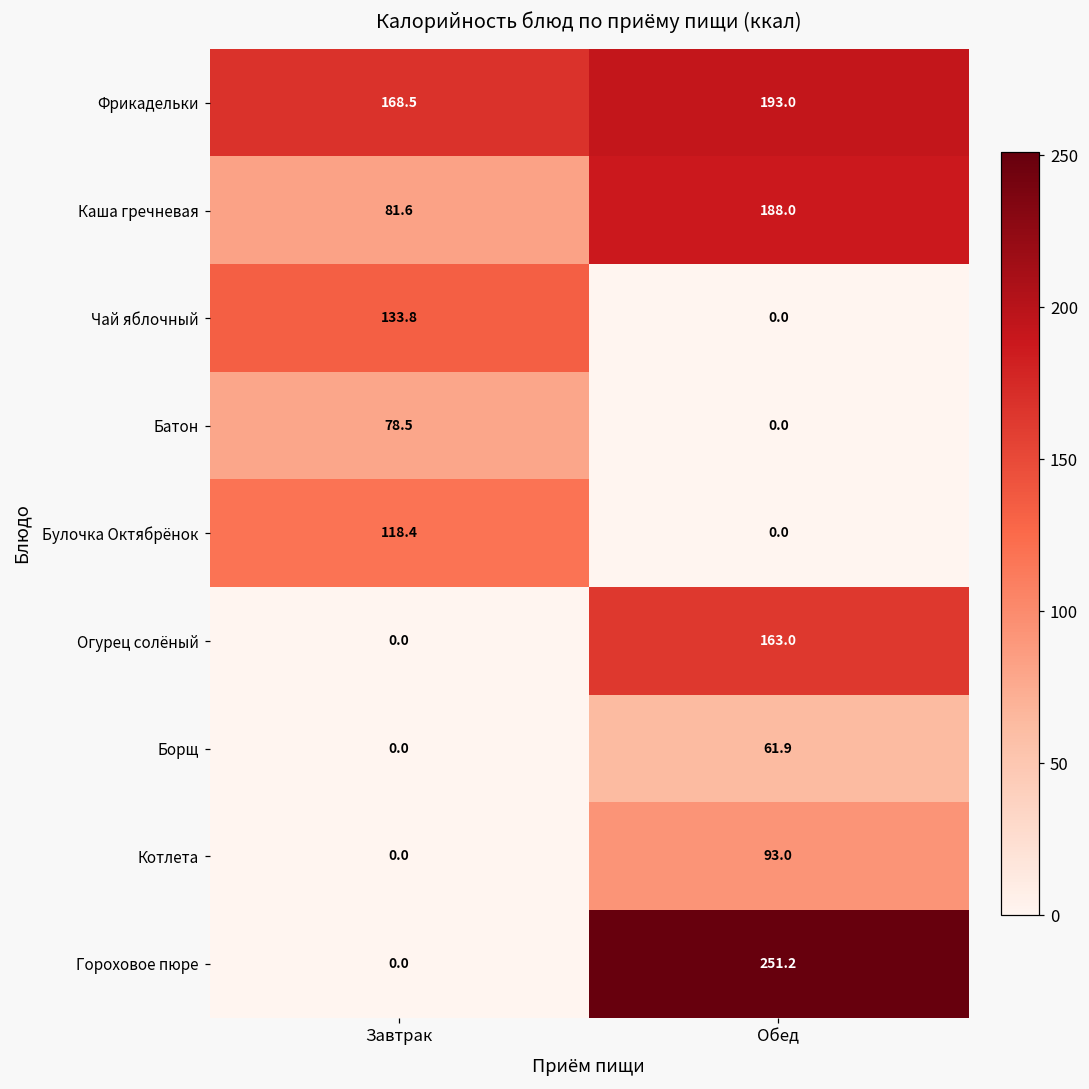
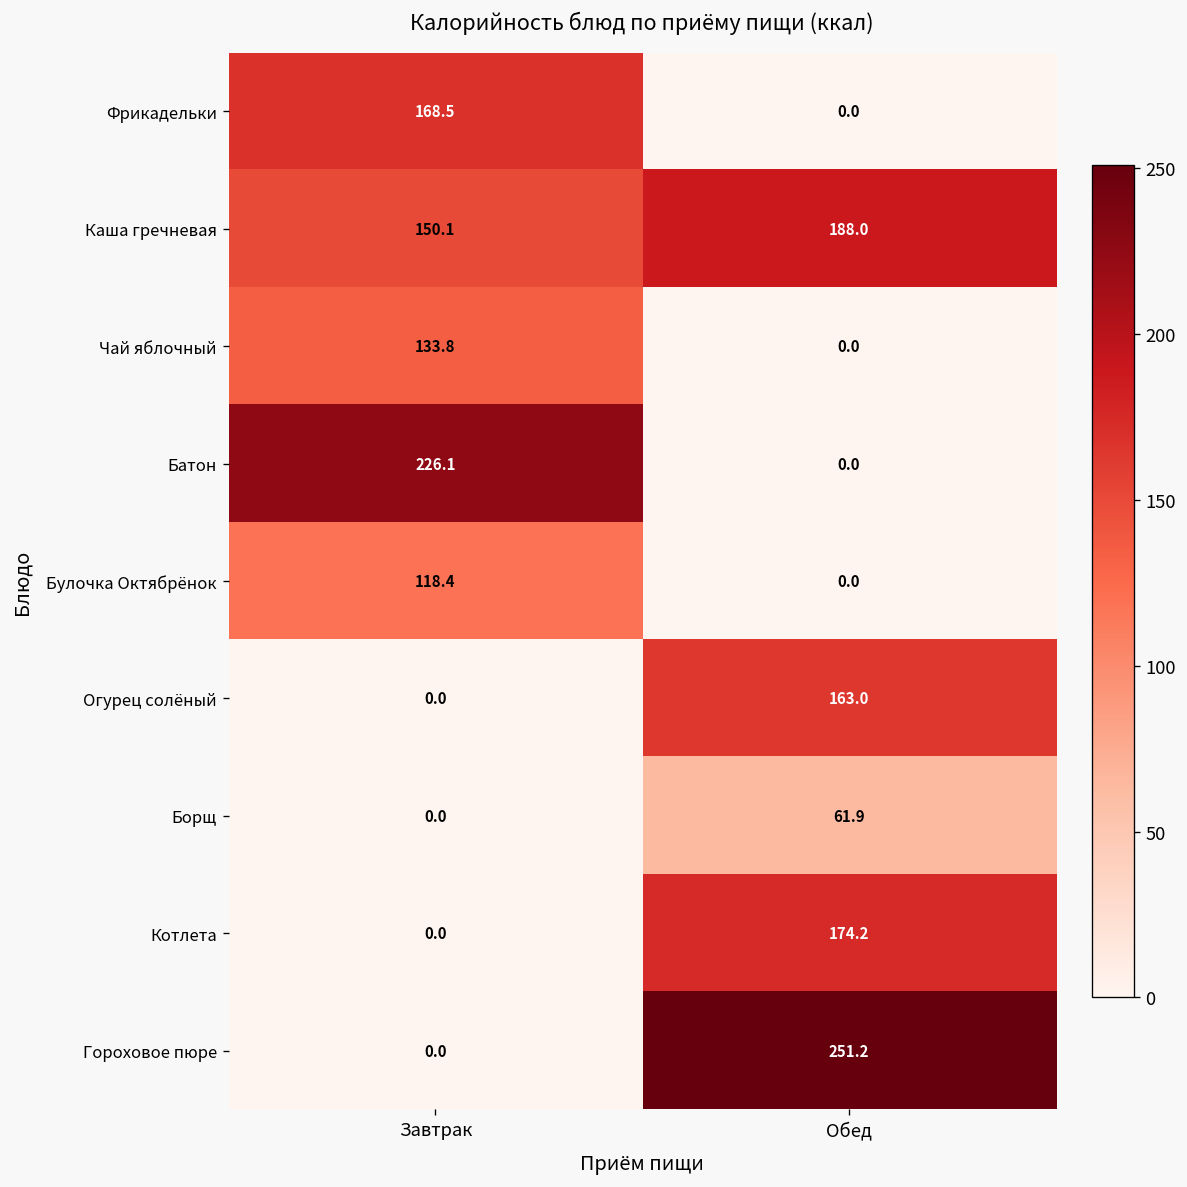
  {
    "Фрикадельки": {
      "Завтрак": 168.5,
-     "Обед": 193.0
+     "Обед": 0.0
    },
    "Каша гречневая": {
-     "Завтрак": 81.6,
+     "Завтрак": 150.1,
      "Обед": 188.0
    },
    "Чай яблочный": {
      "Завтрак": 133.8,
      "Обед": 0.0
    },
    "Батон": {
-     "Завтрак": 78.5,
+     "Завтрак": 226.1,
      "Обед": 0.0
    },
    "Булочка Октябрёнок": {
      "Завтрак": 118.4,
      "Обед": 0.0
    },
    "Огурец солёный": {
      "Завтрак": 0.0,
      "Обед": 163.0
    },
    "Борщ": {
      "Завтрак": 0.0,
      "Обед": 61.9
    },
    "Котлета": {
      "Завтрак": 0.0,
-     "Обед": 93.0
+     "Обед": 174.2
    },
    "Гороховое пюре": {
      "Завтрак": 0.0,
      "Обед": 251.2
    }
  }
